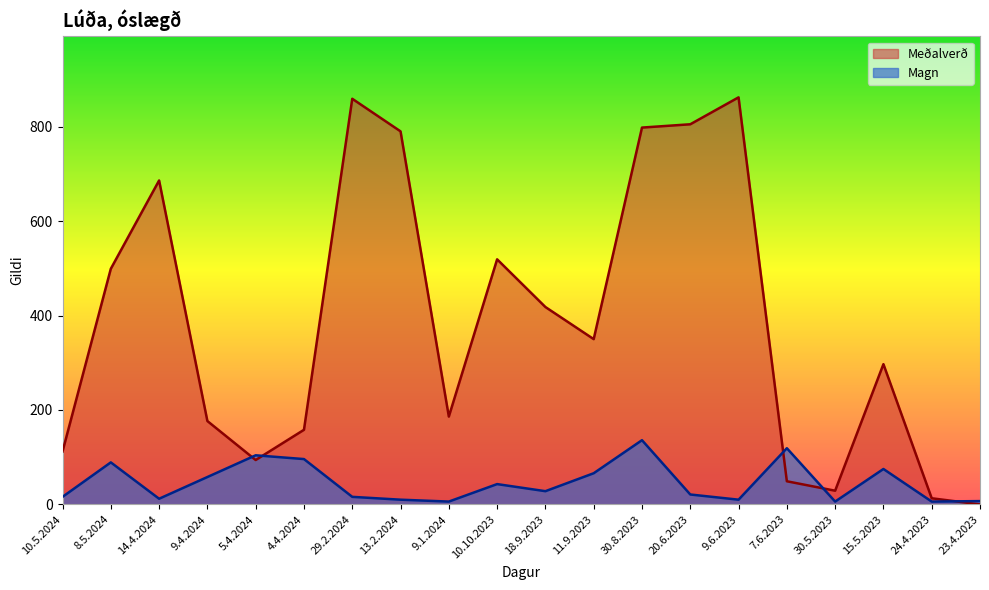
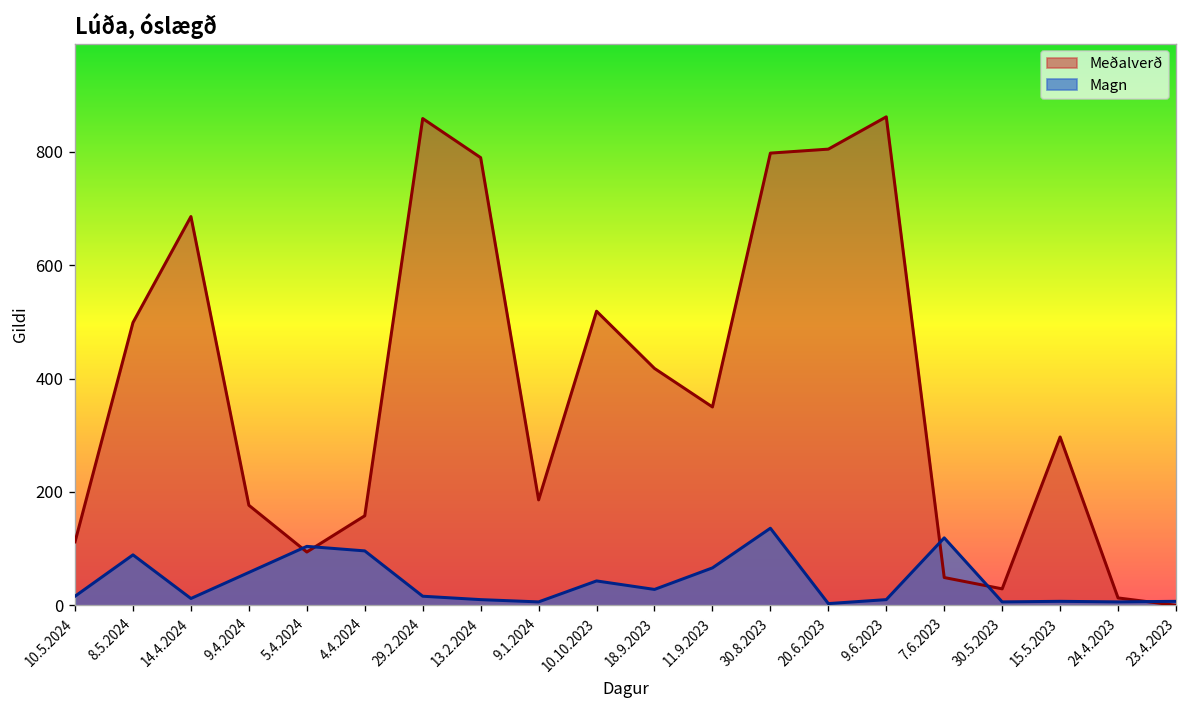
  {
    "Meðalverð": {
      "10.5.2024": 110,
      "8.5.2024": 500,
      "14.4.2024": 690,
      "9.4.2024": 180,
      "5.4.2024": 90,
      "4.4.2024": 160,
      "29.2.2024": 860,
      "13.2.2024": 790,
      "9.1.2024": 190,
      "10.10.2023": 520,
      "18.9.2023": 420,
      "11.9.2023": 350,
      "30.8.2023": 800,
      "20.6.2023": 810,
      "9.6.2023": 860,
      "7.6.2023": 50,
      "30.5.2023": 30,
      "15.5.2023": 300,
      "24.4.2023": 10,
      "23.4.2023": 0
    },
    "Magn": {
      "10.5.2024": 20,
      "8.5.2024": 90,
      "14.4.2024": 10,
      "9.4.2024": 60,
      "5.4.2024": 100,
      "4.4.2024": 100,
      "29.2.2024": 20,
      "13.2.2024": 10,
      "9.1.2024": 10,
      "10.10.2023": 40,
      "18.9.2023": 30,
      "11.9.2023": 70,
      "30.8.2023": 140,
-     "20.6.2023": 20,
+     "20.6.2023": 0,
      "9.6.2023": 10,
      "7.6.2023": 120,
      "30.5.2023": 10,
-     "15.5.2023": 80,
+     "15.5.2023": 10,
      "24.4.2023": 10,
      "23.4.2023": 10
    }
  }
